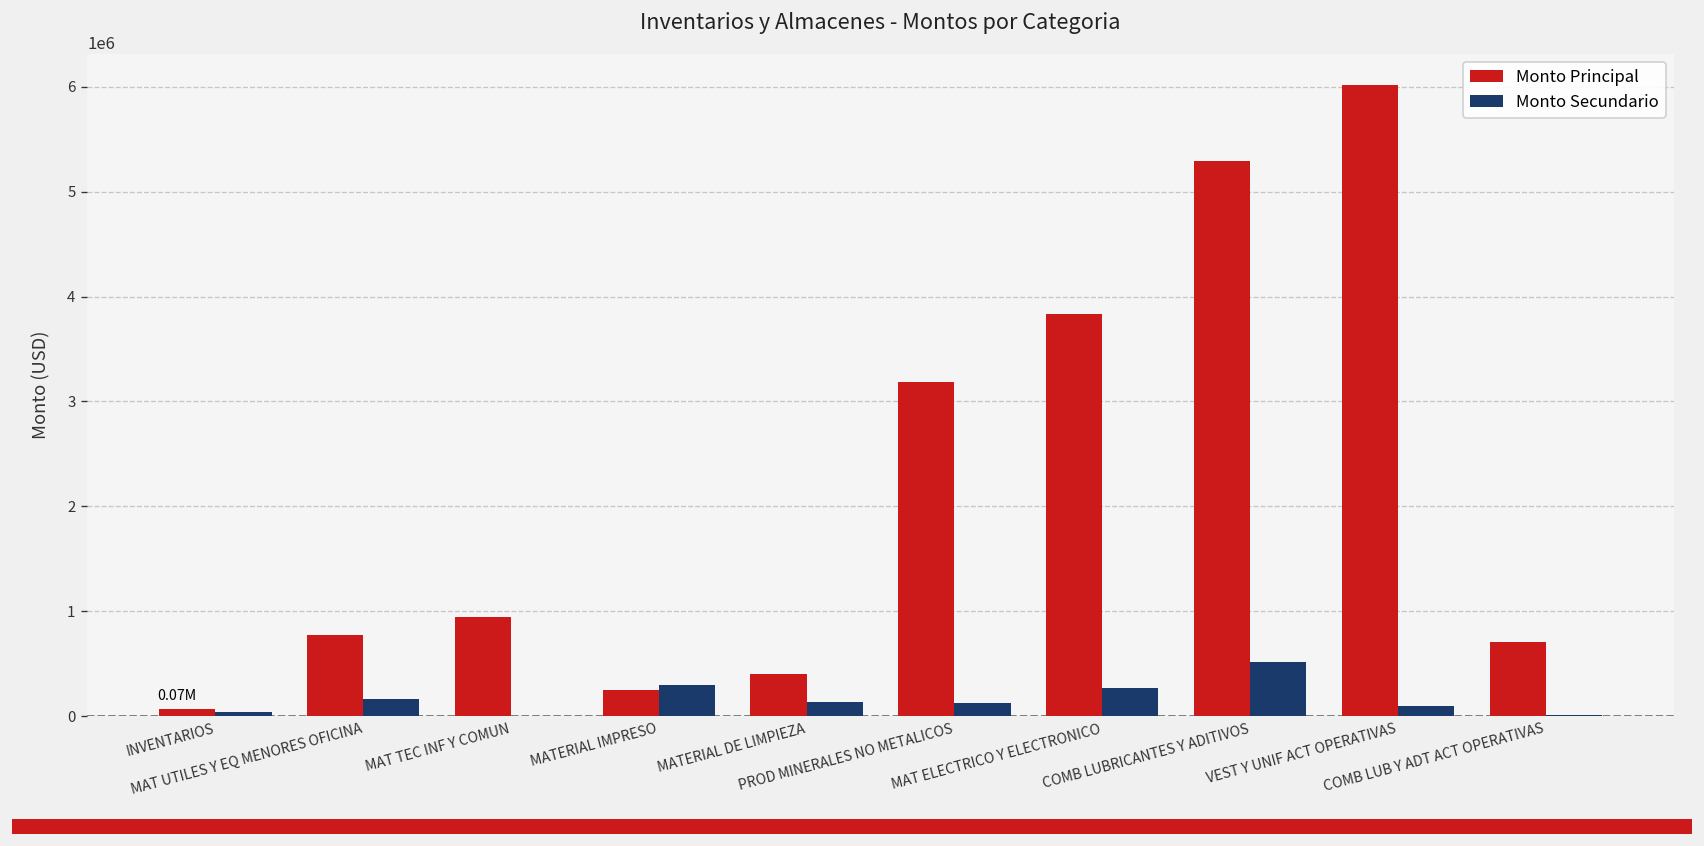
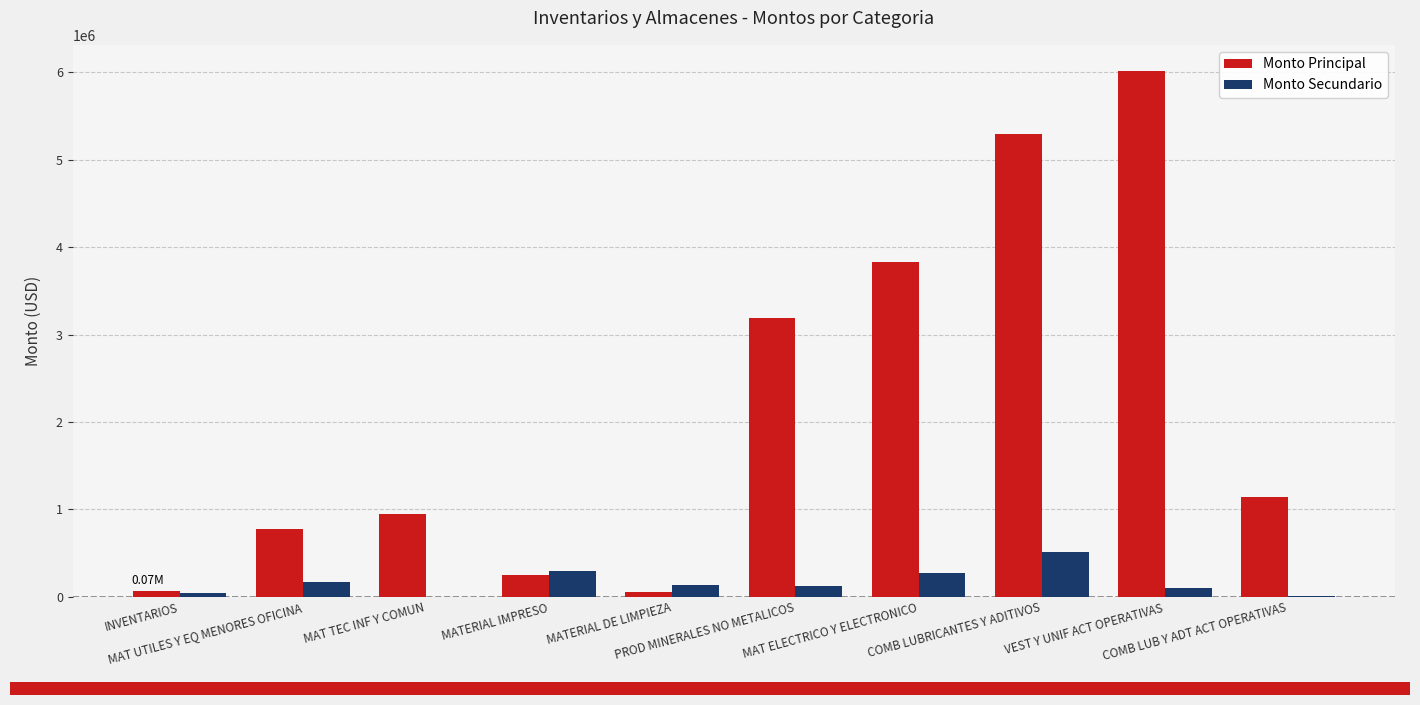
  {
    "Monto Principal": {
      "MAT UTILES Y EQ MENORES OFICINA": 800000,
      "MAT TEC INF Y COMUN": 900000,
      "MATERIAL IMPRESO": 200000,
-     "MATERIAL DE LIMPIEZA": 400000,
+     "MATERIAL DE LIMPIEZA": 100000,
      "PROD MINERALES NO METALICOS": 3200000,
      "MAT ELECTRICO Y ELECTRONICO": 3800000,
      "COMB LUBRICANTES Y ADITIVOS": 5300000,
      "VEST Y UNIF ACT OPERATIVAS": 6000000,
-     "COMB LUB Y ADT ACT OPERATIVAS": 700000
+     "COMB LUB Y ADT ACT OPERATIVAS": 1100000
    },
    "Monto Secundario": {
      "INVENTARIOS": 0,
      "MAT UTILES Y EQ MENORES OFICINA": 200000,
      "MATERIAL IMPRESO": 300000,
      "MATERIAL DE LIMPIEZA": 100000,
      "PROD MINERALES NO METALICOS": 100000,
      "MAT ELECTRICO Y ELECTRONICO": 300000,
      "COMB LUBRICANTES Y ADITIVOS": 500000,
      "VEST Y UNIF ACT OPERATIVAS": 100000
    }
  }
